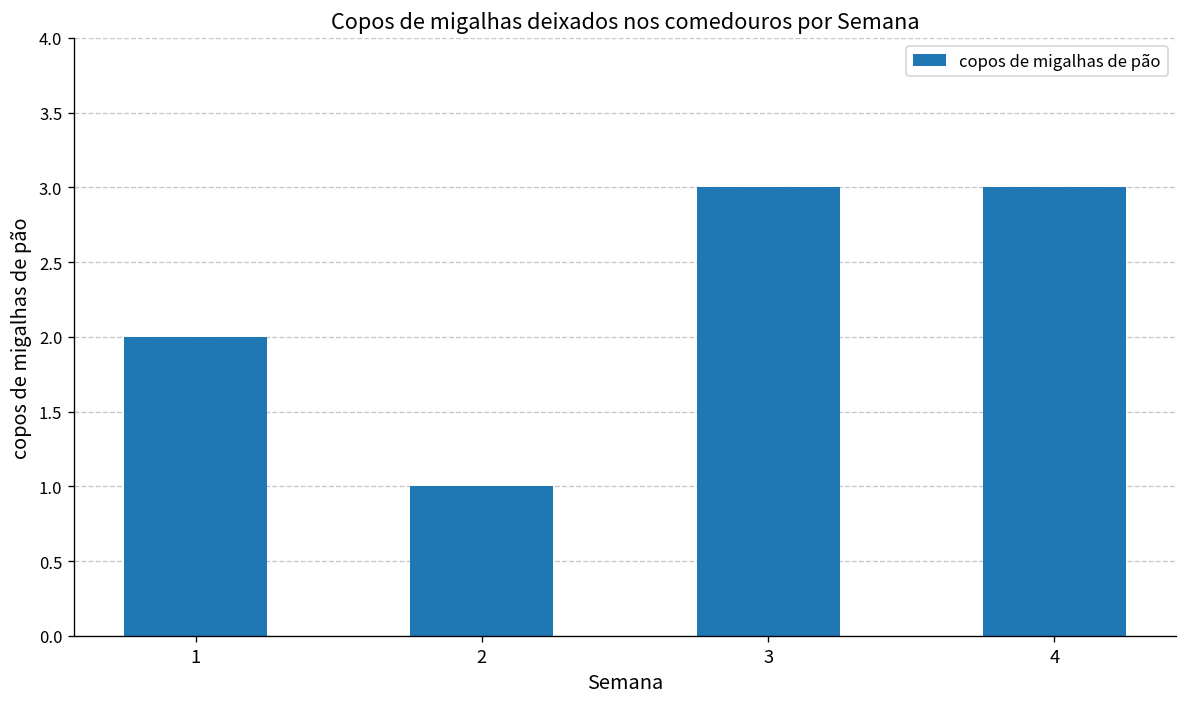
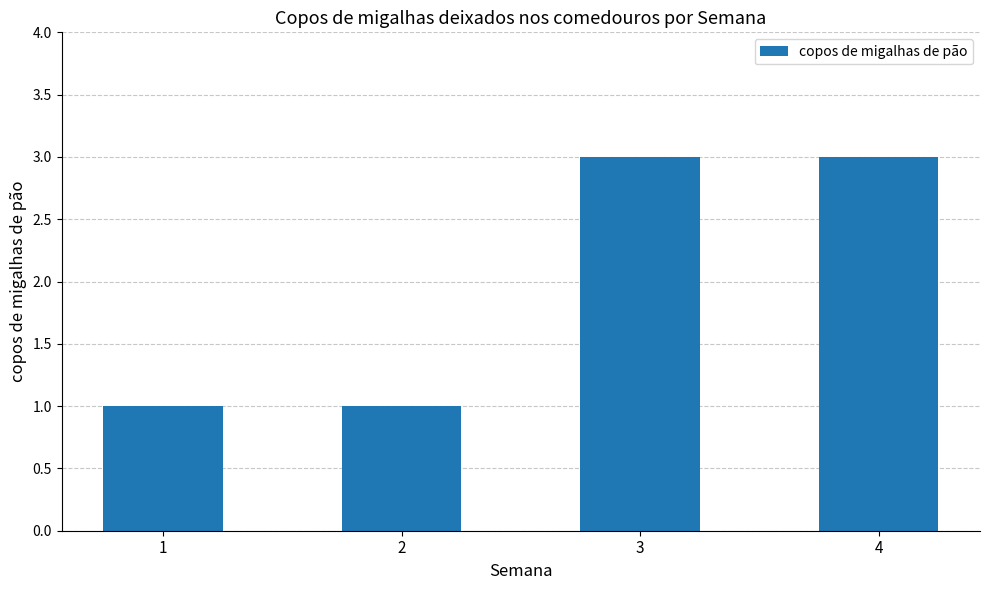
  {
-   "1": 2,
+   "1": 1,
    "2": 1,
    "3": 3,
    "4": 3
  }
